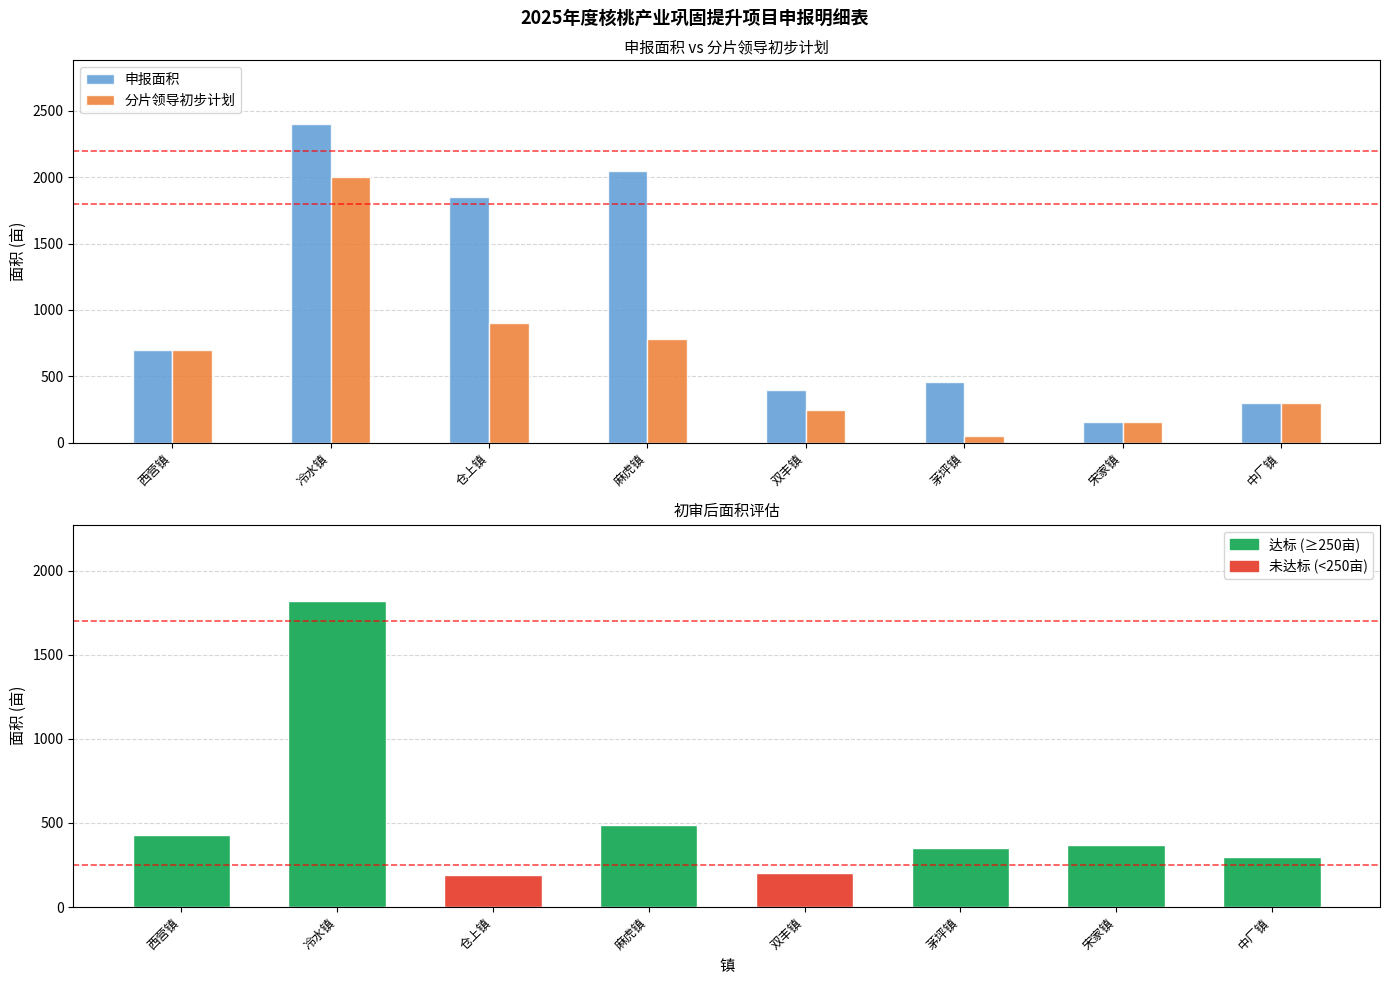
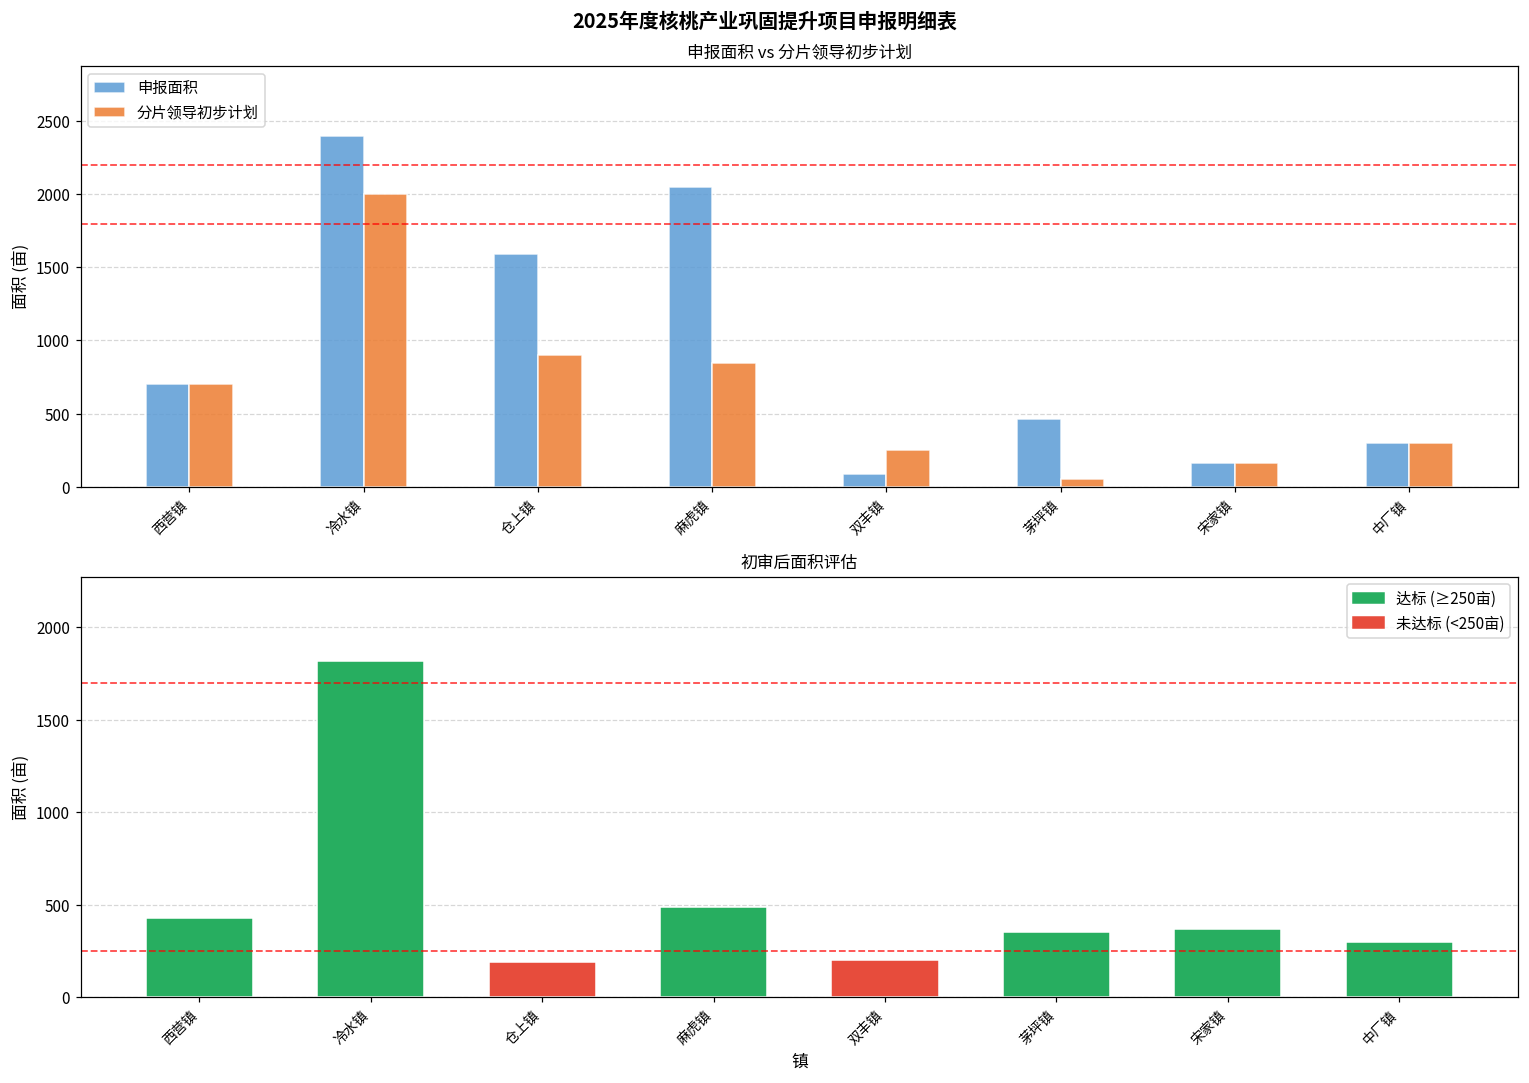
  {
    "申报面积 vs 分片领导初步计划": {
      "申报面积": {
        "西营镇": 700,
        "冷水镇": 2400,
-       "仓上镇": 1850,
+       "仓上镇": 1590,
        "麻虎镇": 2050,
-       "双丰镇": 400,
+       "双丰镇": 90,
        "茅坪镇": 460,
        "宋家镇": 160,
        "中厂镇": 300
      },
      "分片领导初步计划": {
        "西营镇": 700,
        "冷水镇": 2000,
        "仓上镇": 900,
-       "麻虎镇": 780,
+       "麻虎镇": 840,
        "双丰镇": 250,
        "茅坪镇": 50,
        "宋家镇": 160,
        "中厂镇": 300
      }
    },
    "初审后面积评估": {
      "西营镇": 430,
      "冷水镇": 1820,
      "仓上镇": 190,
      "麻虎镇": 490,
      "双丰镇": 200,
      "茅坪镇": 350,
      "宋家镇": 370,
      "中厂镇": 300
    }
  }
